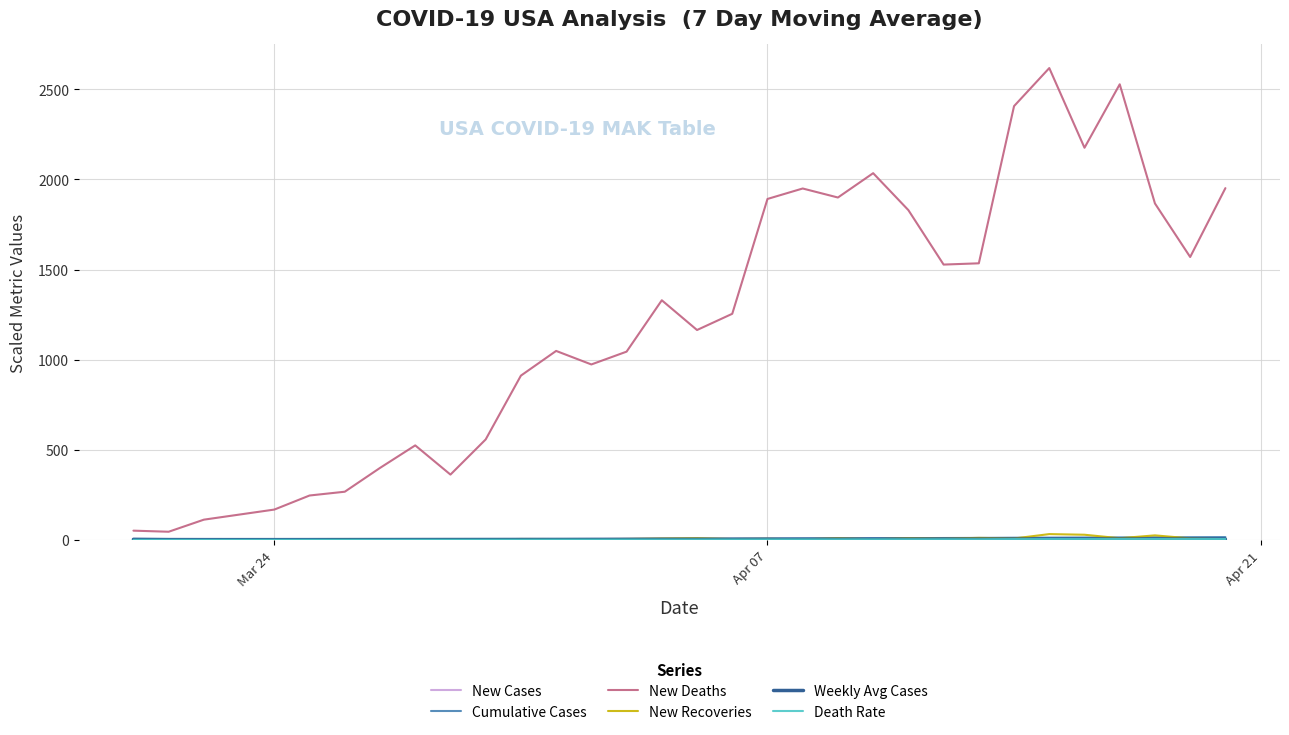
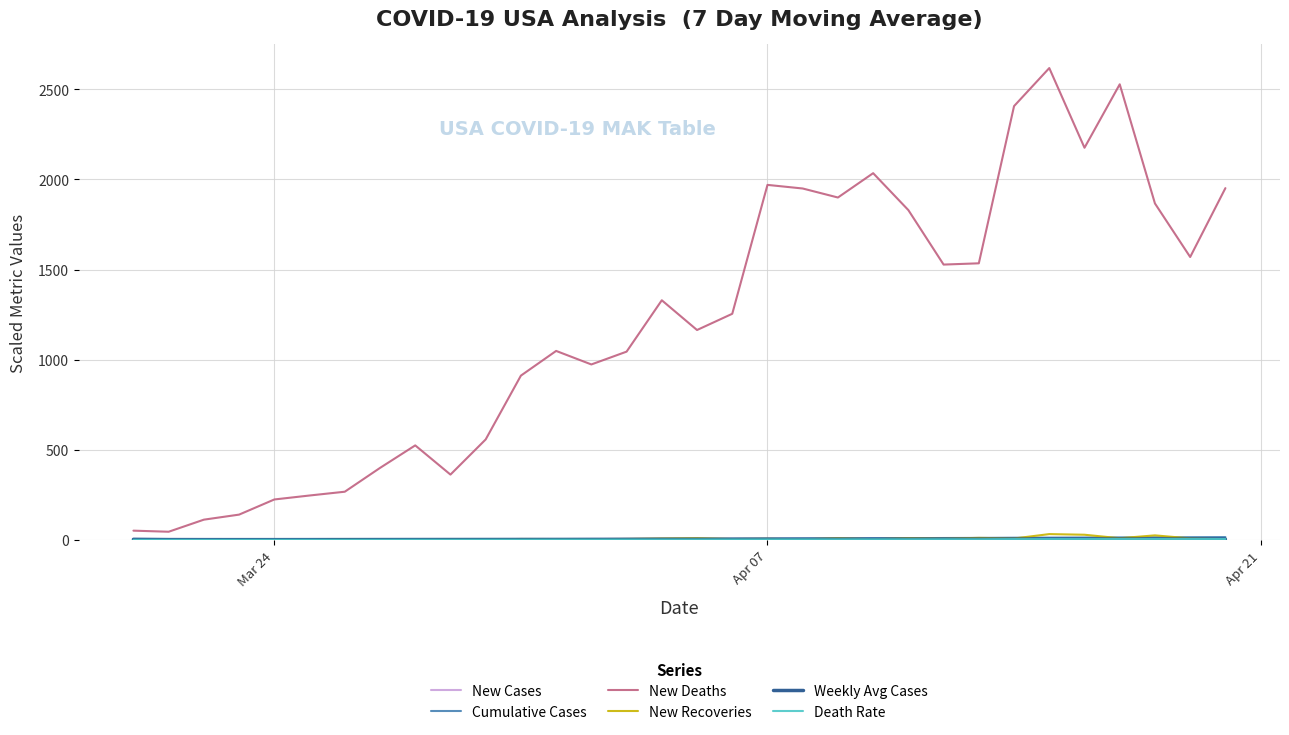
  {
    "New Deaths": {
-     "Mar 24": 170,
-     "Apr 07": 1890
+     "Mar 24": 230,
+     "Apr 07": 1970
    }
  }
